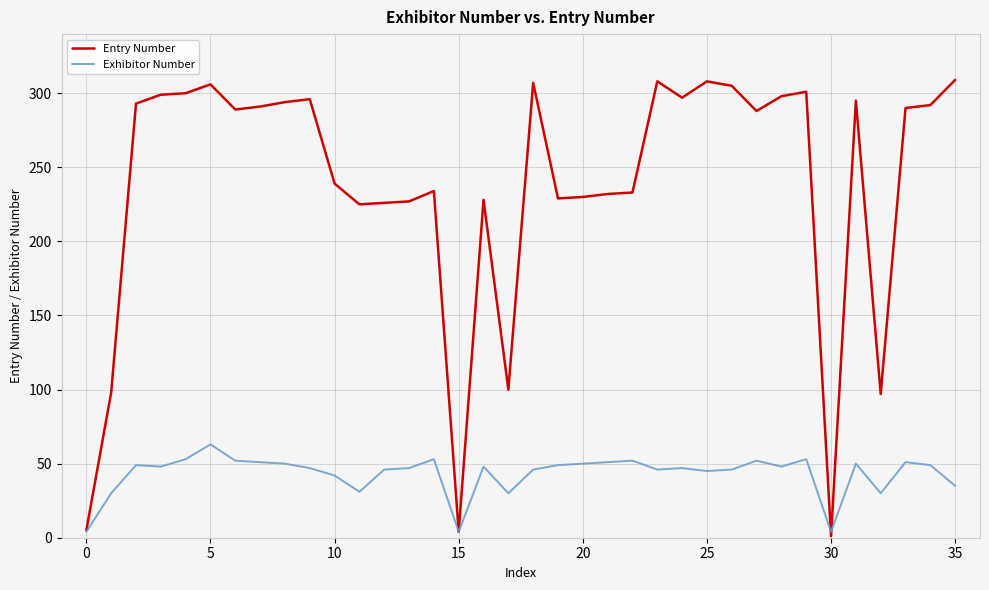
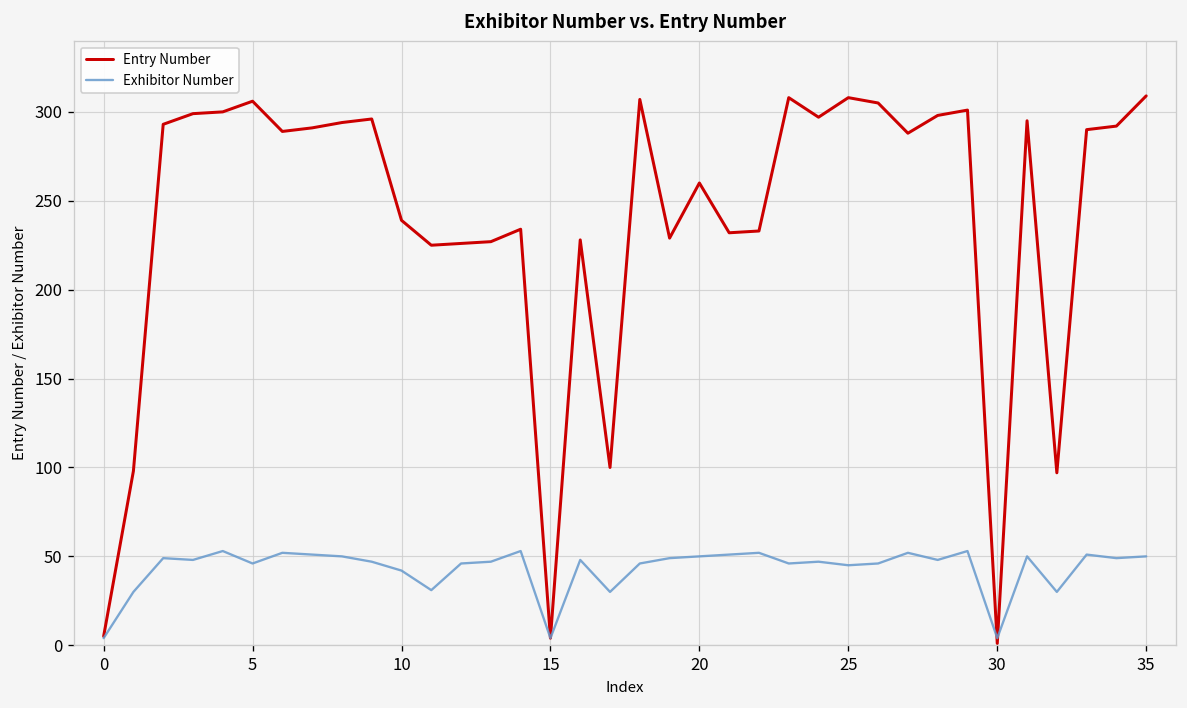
  {
    "Entry Number": {
      "5": 306,
      "10": 239,
-     "20": 230,
+     "20": 260,
      "25": 308,
      "35": 309
    },
    "Exhibitor Number": {
-     "5": 63,
+     "5": 46,
      "10": 42,
      "20": 50,
      "25": 45,
-     "35": 35
+     "35": 50
    }
  }
